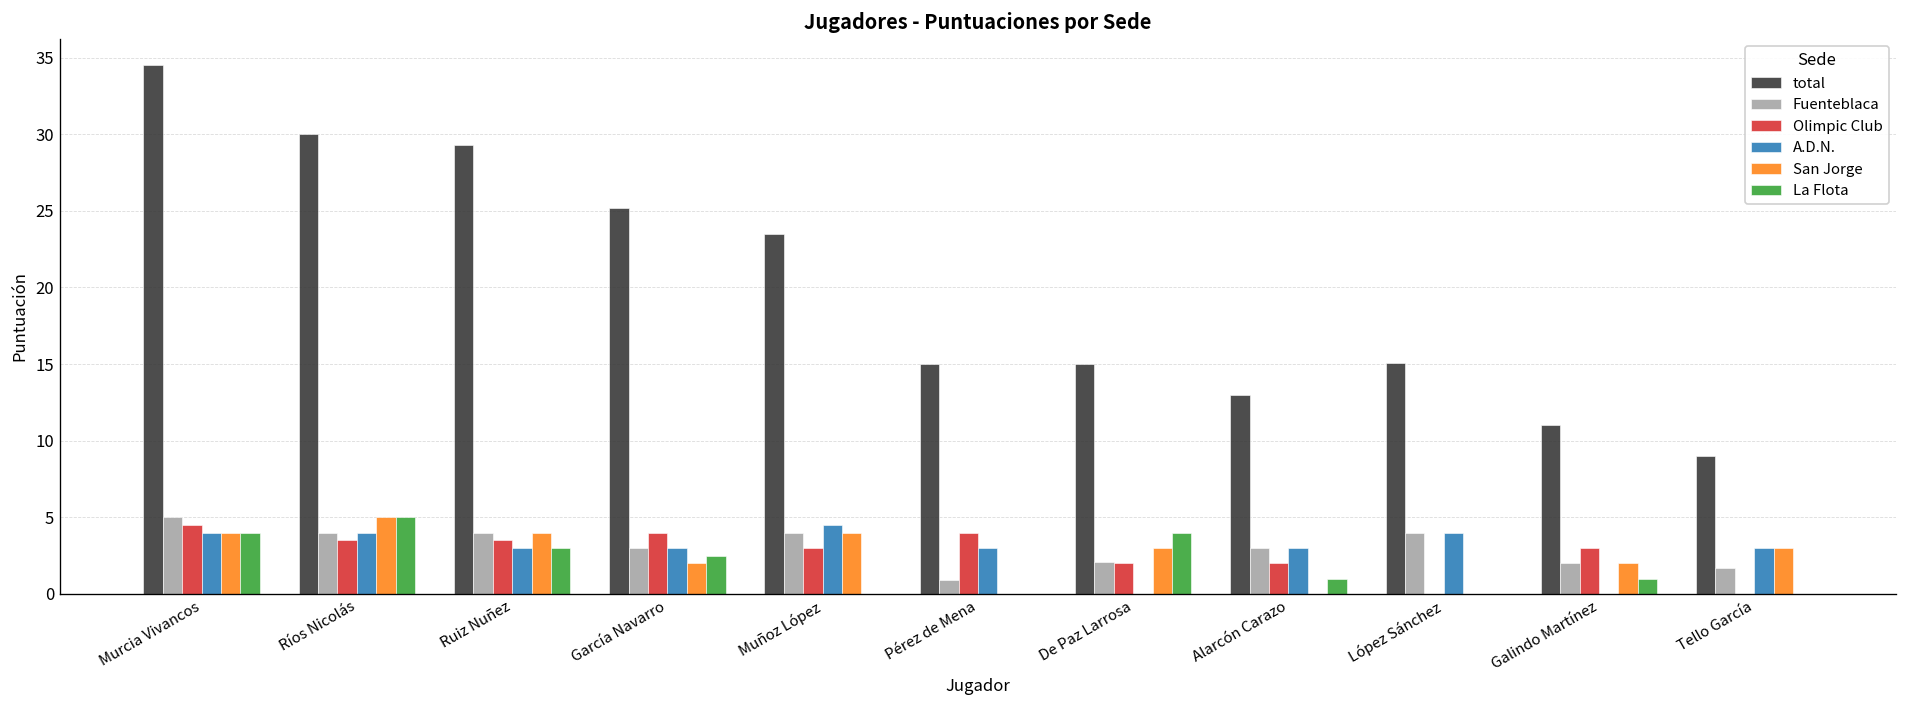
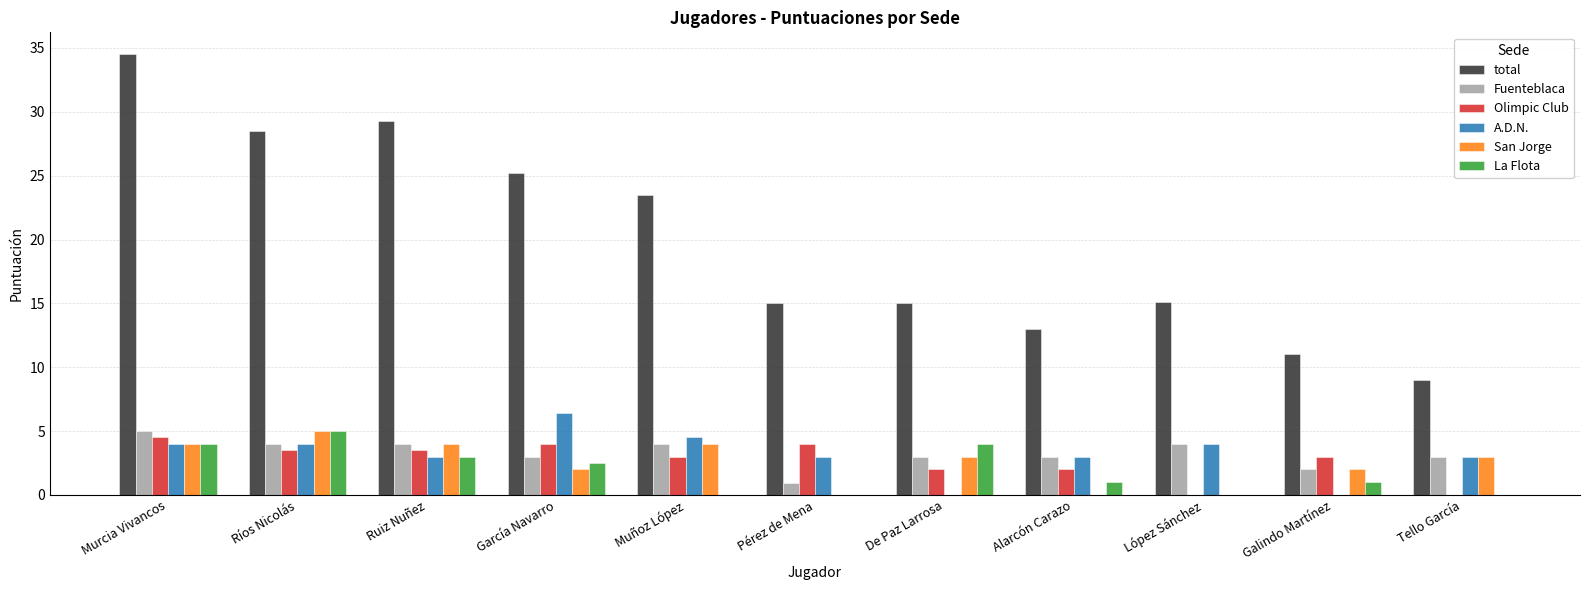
  {
    "total": {
      "Murcia Vivancos": 34.5,
-     "Ríos Nicolás": 30.0,
+     "Ríos Nicolás": 28.5,
      "Ruiz Nuñez": 29.3,
      "García Navarro": 25.2,
      "Muñoz López": 23.5,
      "Pérez de Mena": 15.0,
      "De Paz Larrosa": 15.0,
      "Alarcón Carazo": 13.0,
      "López Sánchez": 15.1,
      "Galindo Martínez": 11.0,
      "Tello García": 9.0
    },
    "Fuenteblaca": {
      "Murcia Vivancos": 5.0,
      "Ríos Nicolás": 4.0,
      "Ruiz Nuñez": 4.0,
      "García Navarro": 3.0,
      "Muñoz López": 4.0,
      "Pérez de Mena": 0.9,
-     "De Paz Larrosa": 2.1,
+     "De Paz Larrosa": 3.0,
      "Alarcón Carazo": 3.0,
      "López Sánchez": 4.0,
      "Galindo Martínez": 2.0,
-     "Tello García": 1.7
+     "Tello García": 3.0
    },
    "Olimpic Club": {
      "Murcia Vivancos": 4.5,
      "Ríos Nicolás": 3.5,
      "Ruiz Nuñez": 3.5,
      "García Navarro": 4.0,
      "Muñoz López": 3.0,
      "Pérez de Mena": 4.0,
      "De Paz Larrosa": 2.0,
      "Alarcón Carazo": 2.0,
      "López Sánchez": 0.0,
      "Galindo Martínez": 3.0,
      "Tello García": 0.0
    },
    "A.D.N.": {
      "Murcia Vivancos": 4.0,
      "Ríos Nicolás": 4.0,
      "Ruiz Nuñez": 3.0,
-     "García Navarro": 3.0,
+     "García Navarro": 6.4,
      "Muñoz López": 4.5,
      "Pérez de Mena": 3.0,
      "De Paz Larrosa": 0.0,
      "Alarcón Carazo": 3.0,
      "López Sánchez": 4.0,
      "Galindo Martínez": 0.0,
      "Tello García": 3.0
    },
    "San Jorge": {
      "Murcia Vivancos": 4.0,
      "Ríos Nicolás": 5.0,
      "Ruiz Nuñez": 4.0,
      "García Navarro": 2.0,
      "Muñoz López": 4.0,
      "Pérez de Mena": 0.0,
      "De Paz Larrosa": 3.0,
      "Alarcón Carazo": 0.0,
      "López Sánchez": 0.0,
      "Galindo Martínez": 2.0,
      "Tello García": 3.0
    },
    "La Flota": {
      "Murcia Vivancos": 4.0,
      "Ríos Nicolás": 5.0,
      "Ruiz Nuñez": 3.0,
      "García Navarro": 2.5,
      "Muñoz López": 0.0,
      "Pérez de Mena": 0.0,
      "De Paz Larrosa": 4.0,
      "Alarcón Carazo": 1.0,
      "López Sánchez": 0.0,
      "Galindo Martínez": 1.0,
      "Tello García": 0.0
    }
  }
